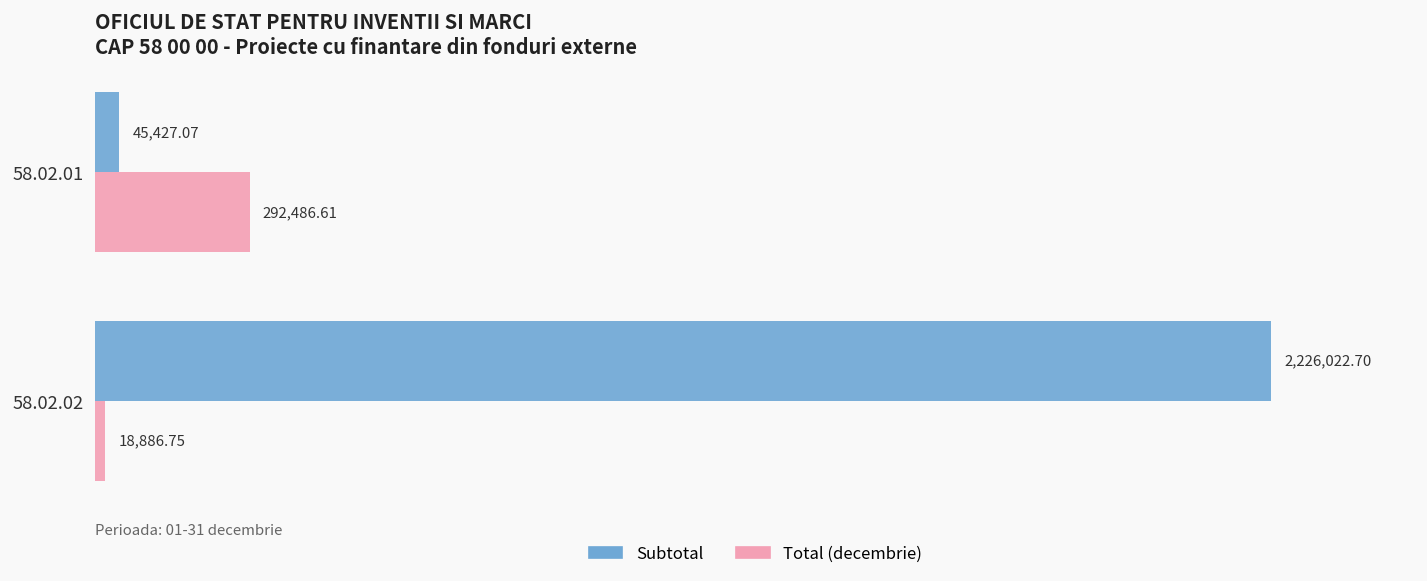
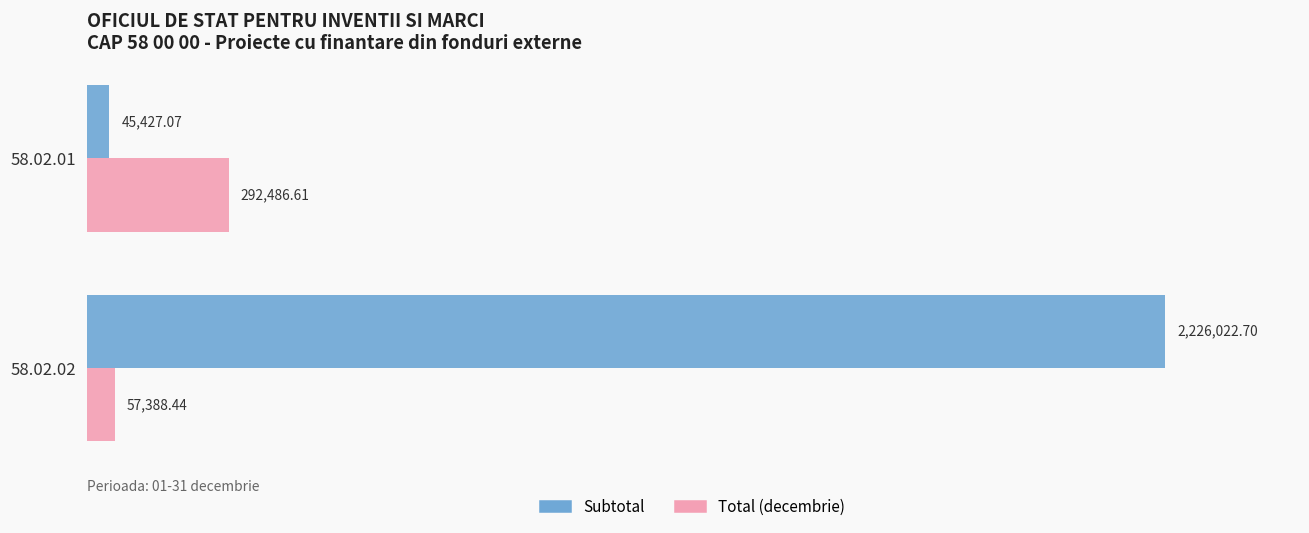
  {
    "Subtotal": {
      "58.02.01": "45,427.07",
      "58.02.02": "2,226,022.70"
    },
    "Total (decembrie)": {
      "58.02.01": "292,486.61",
-     "58.02.02": "18,886.75"
+     "58.02.02": "57,388.44"
    }
  }
